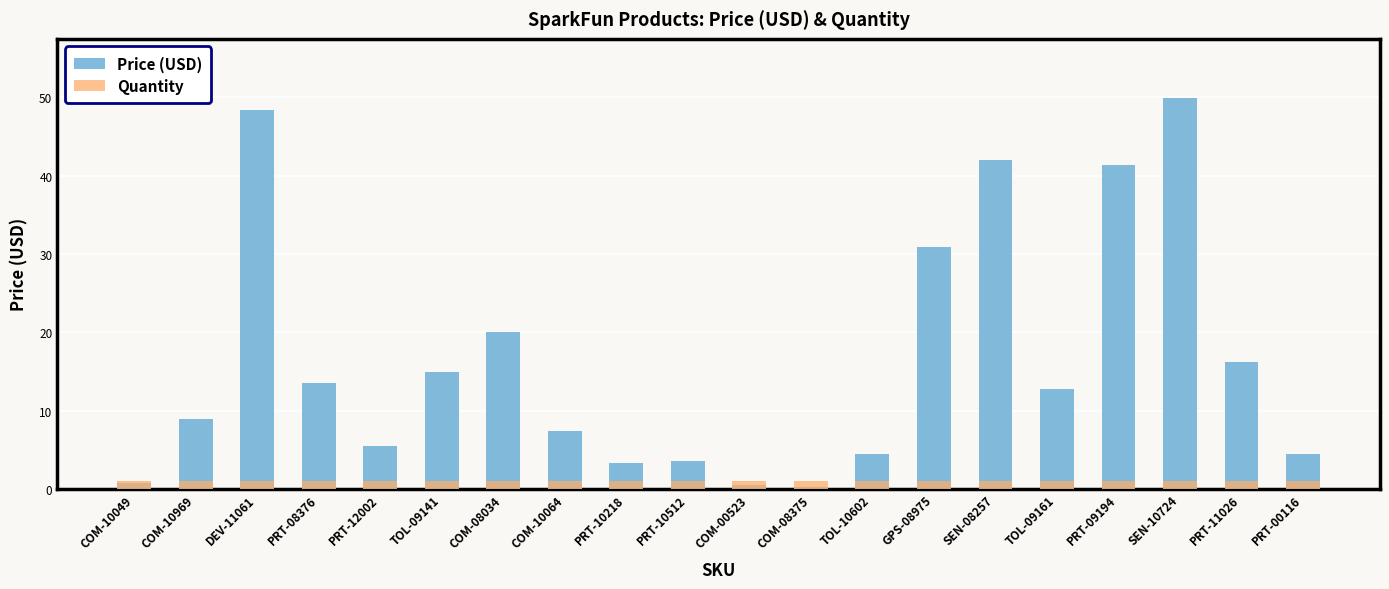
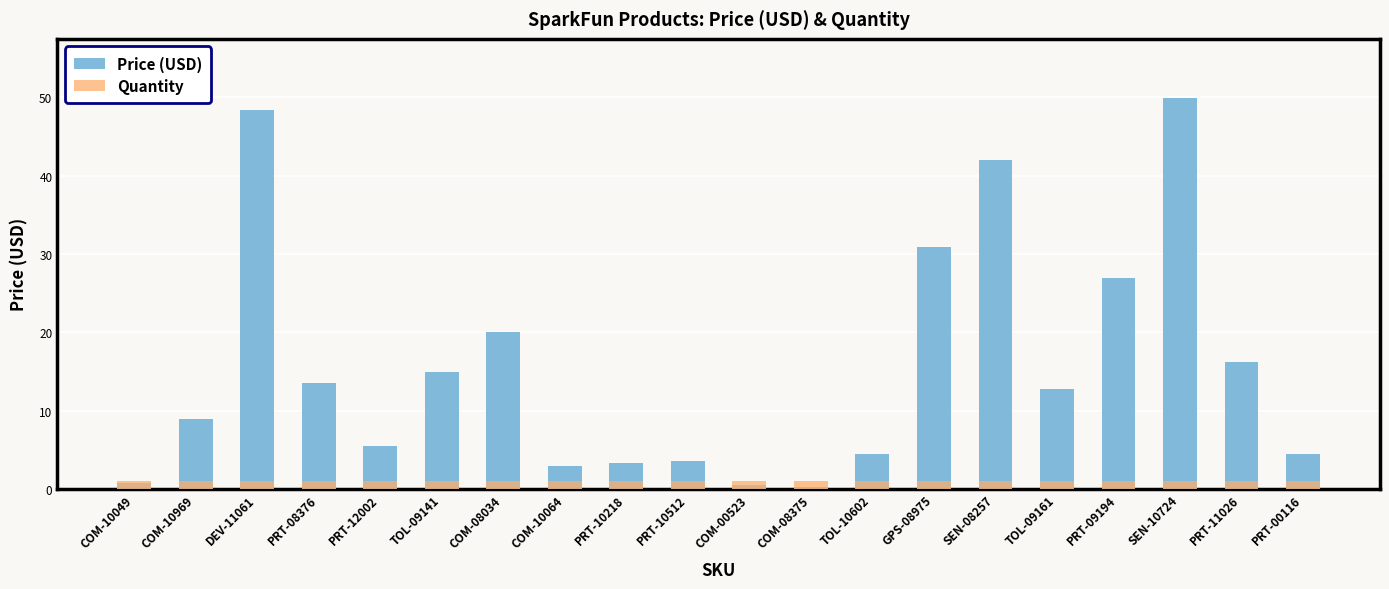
  {
    "Price (USD)": {
      "COM-10049": 1,
      "COM-10969": 9,
      "DEV-11061": 48,
      "PRT-08376": 14,
      "PRT-12002": 6,
      "TOL-09141": 15,
      "COM-08034": 20,
-     "COM-10064": 7,
+     "COM-10064": 3,
      "PRT-10218": 3,
      "PRT-10512": 4,
      "TOL-10602": 5,
      "GPS-08975": 31,
      "SEN-08257": 42,
      "TOL-09161": 13,
-     "PRT-09194": 41,
+     "PRT-09194": 27,
      "SEN-10724": 50,
      "PRT-11026": 16,
      "PRT-00116": 4
    },
    "Quantity": {
      "COM-10049": 1,
      "COM-00523": 1,
      "COM-08375": 1
    }
  }
